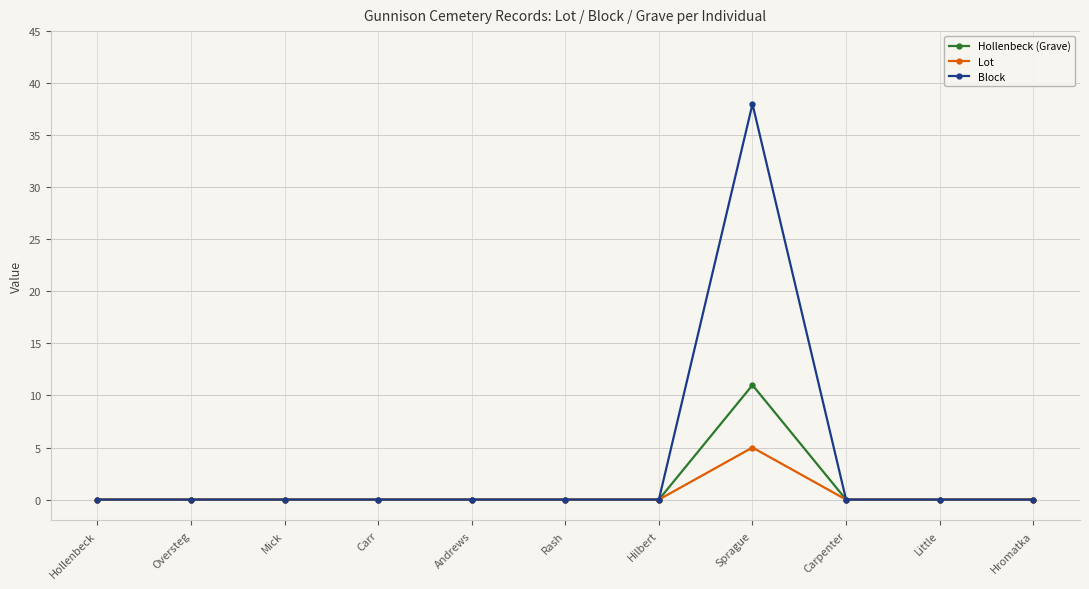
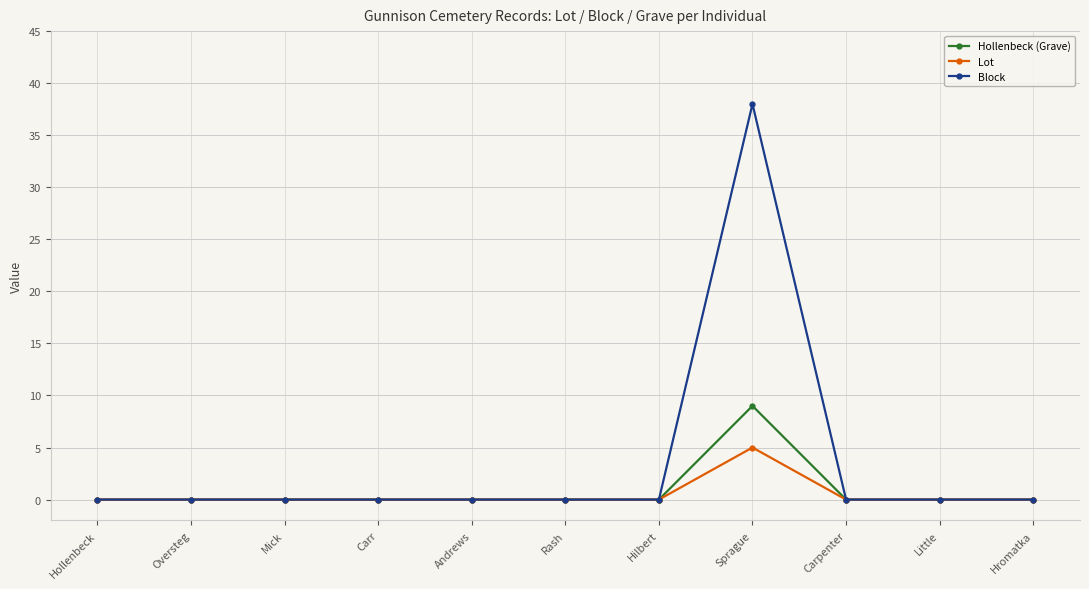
  {
    "Hollenbeck (Grave)": {
-     "Sprague": 11
+     "Sprague": 9
    },
    "Lot": {
      "Sprague": 5
    },
    "Block": {
      "Sprague": 38
    }
  }
